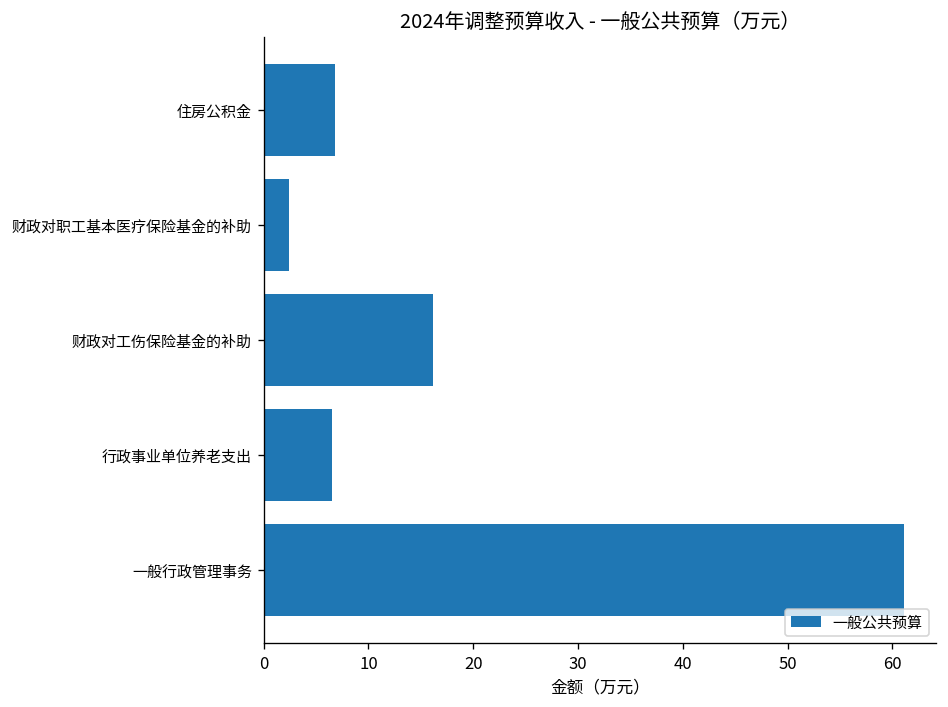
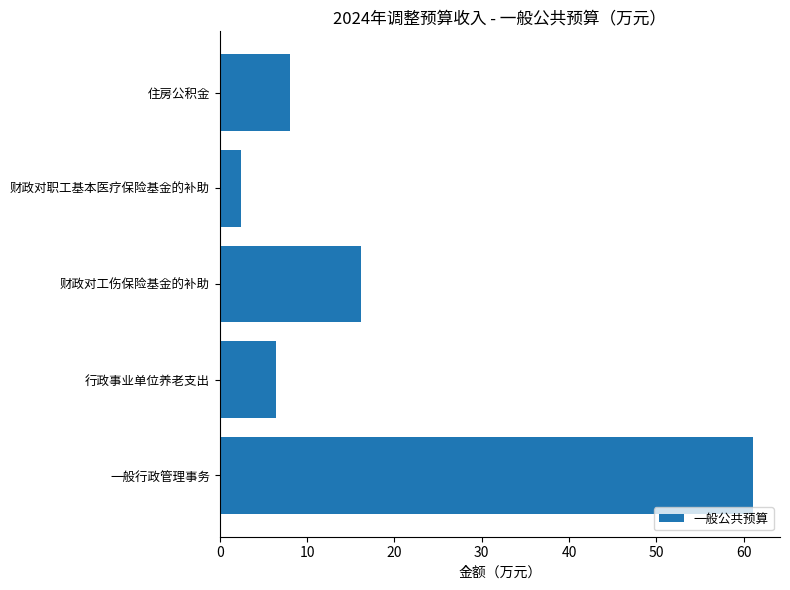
  {
-   "住房公积金": 7,
+   "住房公积金": 8,
    "财政对职工基本医疗保险基金的补助": 2,
    "财政对工伤保险基金的补助": 16,
    "行政事业单位养老支出": 7,
    "一般行政管理事务": 61
  }
